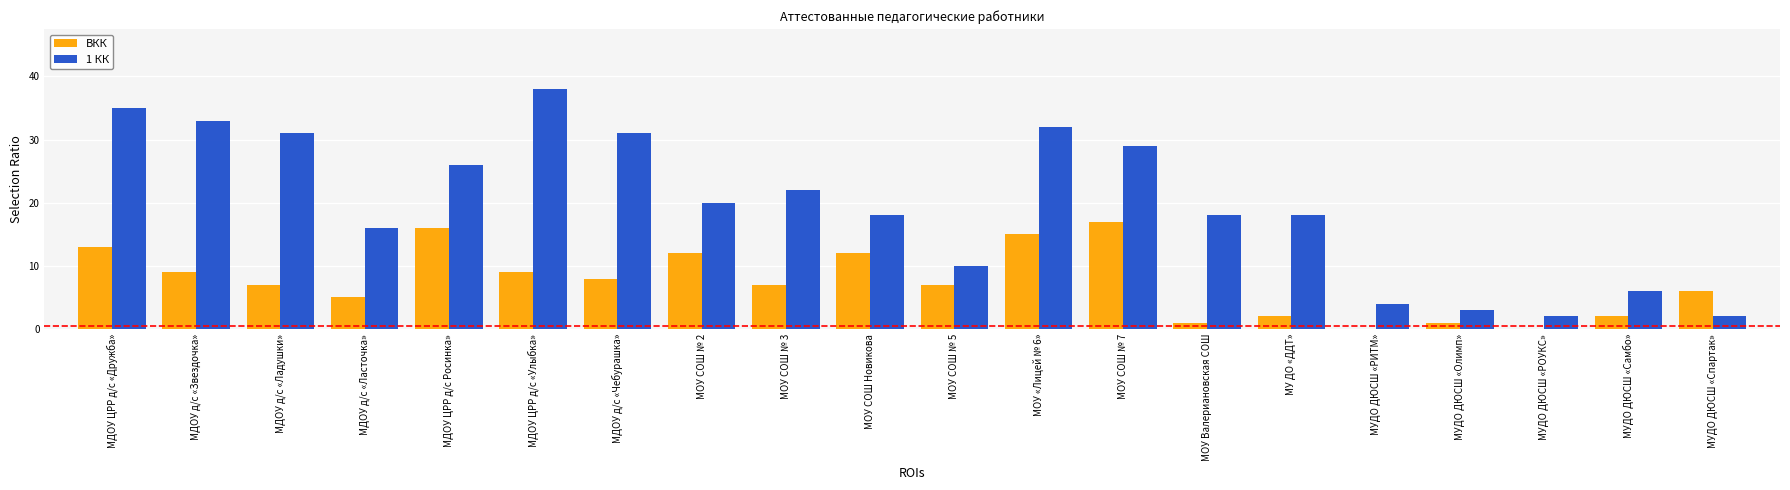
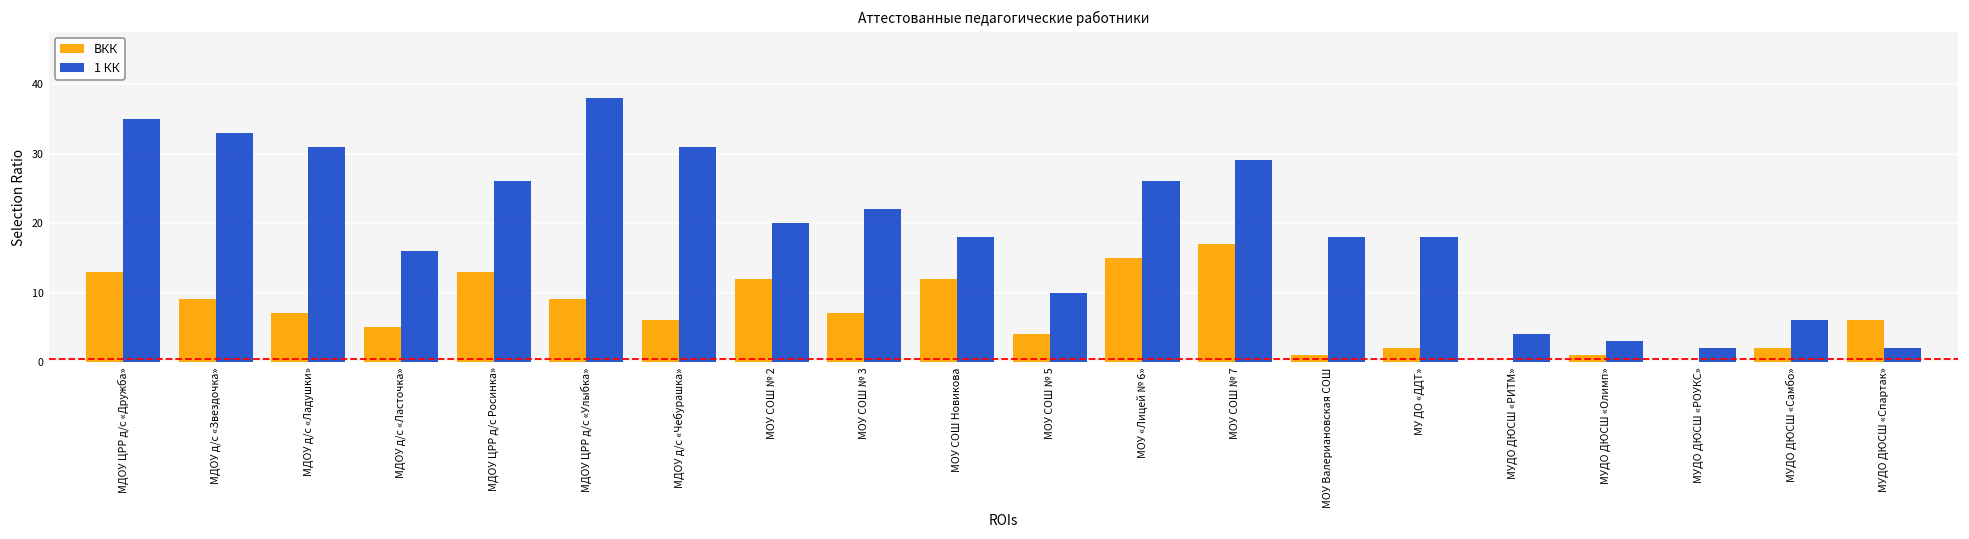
  {
    "ВКК": {
      "МДОУ ЦРР д/с «Дружба»": 13,
      "МДОУ д/с «Звездочка»": 9,
      "МДОУ д/с «Ладушки»": 7,
      "МДОУ д/с «Ласточка»": 5,
-     "МДОУ ЦРР д/с Росинка»": 16,
+     "МДОУ ЦРР д/с Росинка»": 13,
      "МДОУ ЦРР д/с «Улыбка»": 9,
-     "МДОУ д/с «Чебурашка»": 8,
+     "МДОУ д/с «Чебурашка»": 6,
      "МОУ СОШ № 2": 12,
      "МОУ СОШ № 3": 7,
      "МОУ СОШ Новикова": 12,
-     "МОУ СОШ № 5": 7,
+     "МОУ СОШ № 5": 4,
      "МОУ «Лицей № 6»": 15,
      "МОУ СОШ № 7": 17,
      "МОУ Валериановская СОШ": 1,
      "МУ ДО «ДДТ»": 2,
      "МУДО ДЮСШ «РИТМ»": 0,
      "МУДО ДЮСШ «Олимп»": 1,
      "МУДО ДЮСШ «РОУКС»": 0,
      "МУДО ДЮСШ «Самбо»": 2,
      "МУДО ДЮСШ «Спартак»": 6
    },
    "1 КК": {
      "МДОУ ЦРР д/с «Дружба»": 35,
      "МДОУ д/с «Звездочка»": 33,
      "МДОУ д/с «Ладушки»": 31,
      "МДОУ д/с «Ласточка»": 16,
      "МДОУ ЦРР д/с Росинка»": 26,
      "МДОУ ЦРР д/с «Улыбка»": 38,
      "МДОУ д/с «Чебурашка»": 31,
      "МОУ СОШ № 2": 20,
      "МОУ СОШ № 3": 22,
      "МОУ СОШ Новикова": 18,
      "МОУ СОШ № 5": 10,
-     "МОУ «Лицей № 6»": 32,
+     "МОУ «Лицей № 6»": 26,
      "МОУ СОШ № 7": 29,
      "МОУ Валериановская СОШ": 18,
      "МУ ДО «ДДТ»": 18,
      "МУДО ДЮСШ «РИТМ»": 4,
      "МУДО ДЮСШ «Олимп»": 3,
      "МУДО ДЮСШ «РОУКС»": 2,
      "МУДО ДЮСШ «Самбо»": 6,
      "МУДО ДЮСШ «Спартак»": 2
    }
  }
